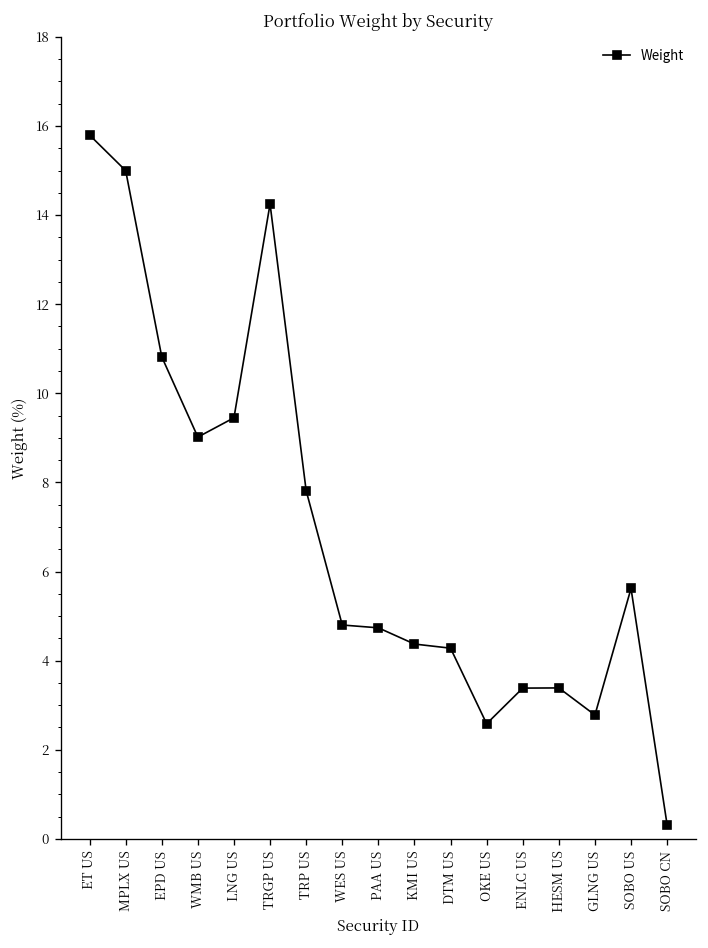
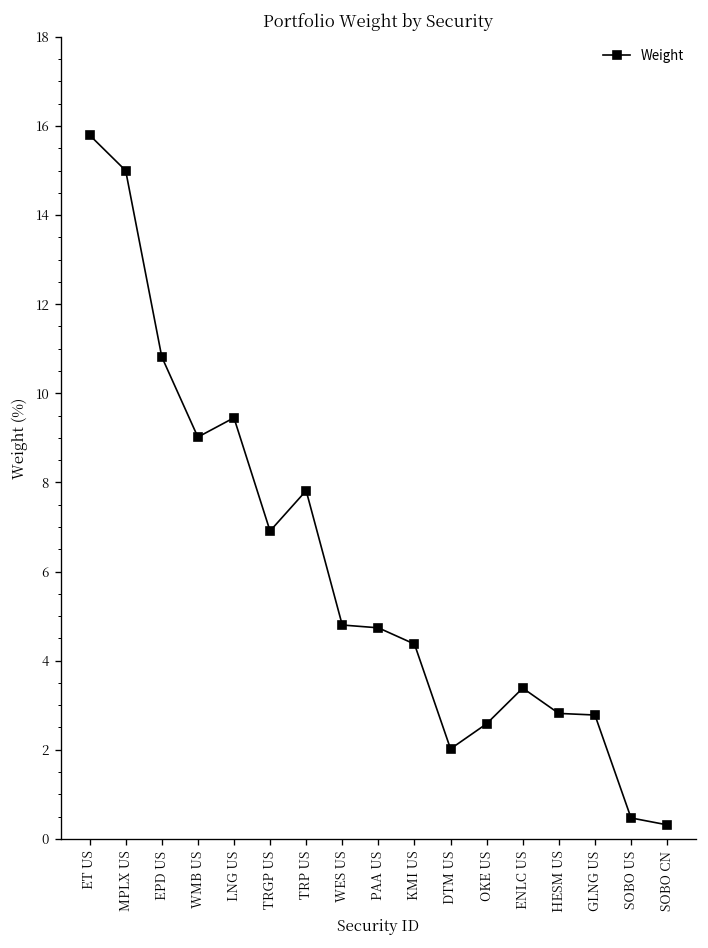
  {
    "ET US": 15.8,
    "MPLX US": 15.0,
    "EPD US": 10.8,
    "WMB US": 9.0,
    "LNG US": 9.5,
-   "TRGP US": 14.3,
+   "TRGP US": 6.9,
    "TRP US": 7.8,
    "WES US": 4.8,
    "PAA US": 4.7,
    "KMI US": 4.4,
-   "DTM US": 4.3,
+   "DTM US": 2.0,
    "OKE US": 2.6,
    "ENLC US": 3.4,
-   "HESM US": 3.4,
+   "HESM US": 2.8,
    "GLNG US": 2.8,
-   "SOBO US": 5.6,
+   "SOBO US": 0.5,
    "SOBO CN": 0.3
  }
